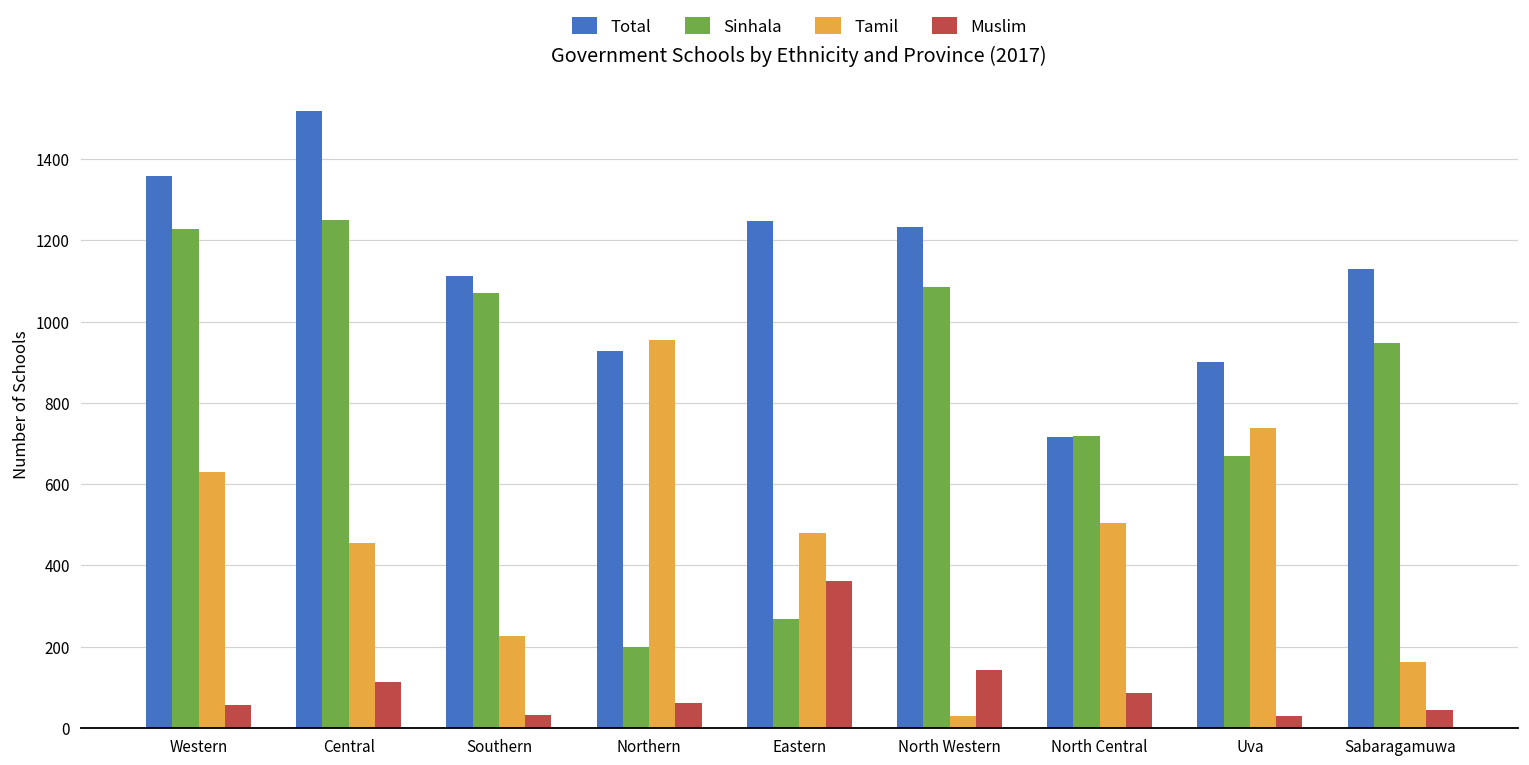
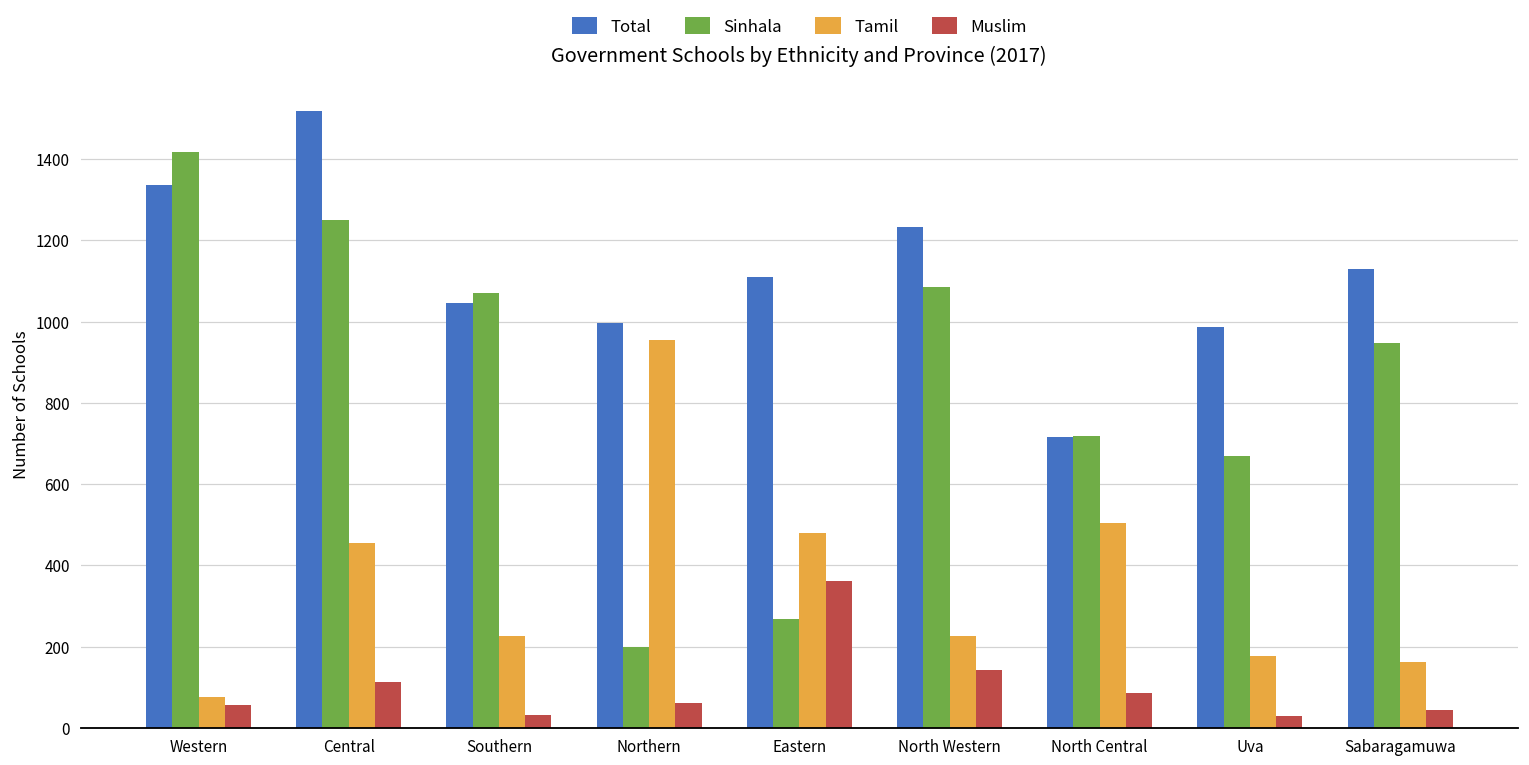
  {
    "Total": {
-     "Western": 1360,
+     "Western": 1340,
      "Central": 1520,
-     "Southern": 1110,
-     "Northern": 930,
-     "Eastern": 1250,
+     "Southern": 1050,
+     "Northern": 1000,
+     "Eastern": 1110,
      "North Western": 1230,
      "North Central": 720,
-     "Uva": 900,
+     "Uva": 990,
      "Sabaragamuwa": 1130
    },
    "Sinhala": {
-     "Western": 1230,
+     "Western": 1420,
      "Central": 1250,
      "Southern": 1070,
      "Northern": 200,
      "Eastern": 270,
      "North Western": 1080,
      "North Central": 720,
      "Uva": 670,
      "Sabaragamuwa": 950
    },
    "Tamil": {
-     "Western": 630,
+     "Western": 80,
      "Central": 460,
      "Southern": 230,
      "Northern": 950,
      "Eastern": 480,
-     "North Western": 30,
+     "North Western": 230,
      "North Central": 500,
-     "Uva": 740,
+     "Uva": 180,
      "Sabaragamuwa": 160
    },
    "Muslim": {
      "Western": 60,
      "Central": 110,
      "Southern": 30,
      "Northern": 60,
      "Eastern": 360,
      "North Western": 140,
      "North Central": 90,
      "Uva": 30,
      "Sabaragamuwa": 40
    }
  }
